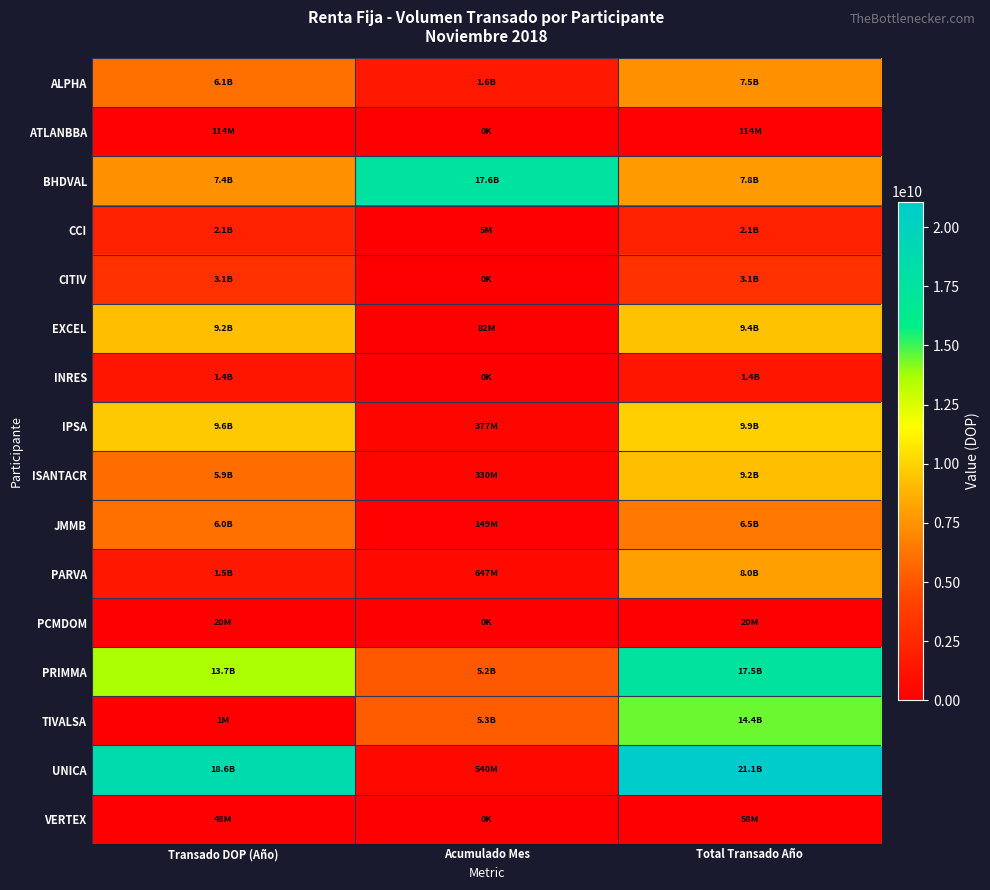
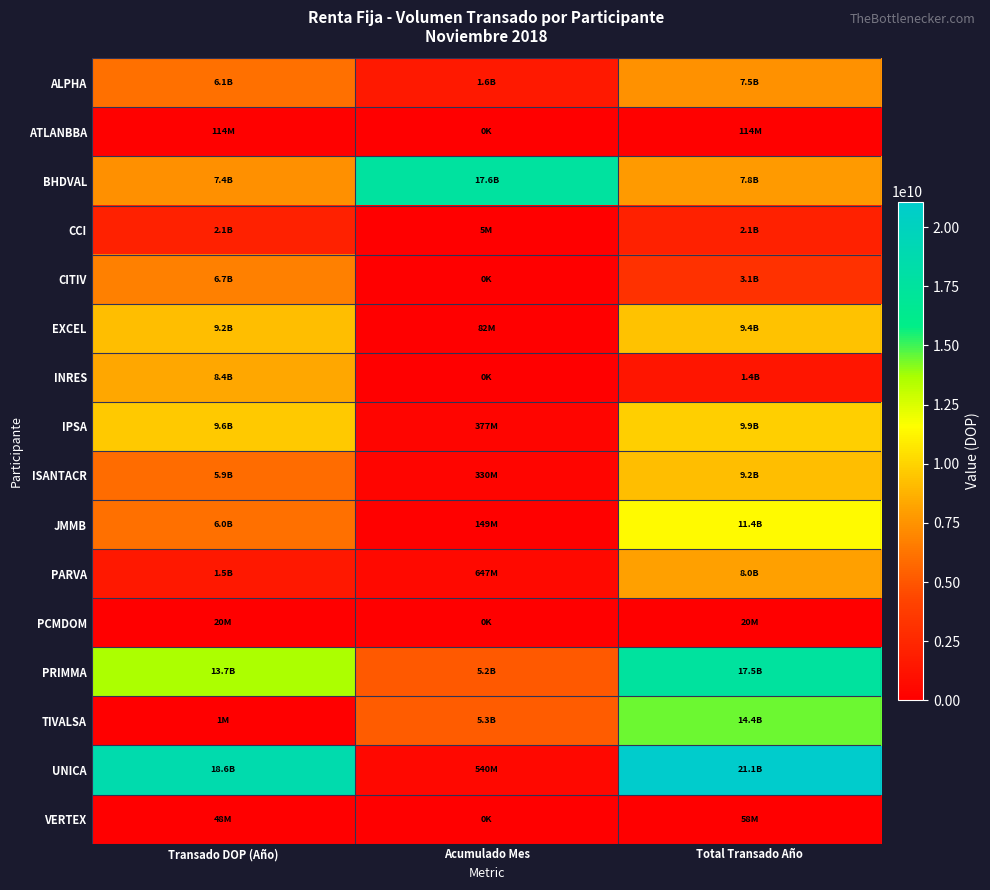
  {
    "ALPHA": {
      "Transado DOP (Año)": "6.1B",
      "Acumulado Mes": "1.6B",
      "Total Transado Año": "7.5B"
    },
    "ATLANBBA": {
      "Transado DOP (Año)": "114M",
      "Acumulado Mes": "0K",
      "Total Transado Año": "114M"
    },
    "BHDVAL": {
      "Transado DOP (Año)": "7.4B",
      "Acumulado Mes": "17.6B",
      "Total Transado Año": "7.8B"
    },
    "CCI": {
      "Transado DOP (Año)": "2.1B",
      "Acumulado Mes": "5M",
      "Total Transado Año": "2.1B"
    },
    "CITIV": {
-     "Transado DOP (Año)": "3.1B",
+     "Transado DOP (Año)": "6.7B",
      "Acumulado Mes": "0K",
      "Total Transado Año": "3.1B"
    },
    "EXCEL": {
      "Transado DOP (Año)": "9.2B",
      "Acumulado Mes": "82M",
      "Total Transado Año": "9.4B"
    },
    "INRES": {
-     "Transado DOP (Año)": "1.4B",
+     "Transado DOP (Año)": "8.4B",
      "Acumulado Mes": "0K",
      "Total Transado Año": "1.4B"
    },
    "IPSA": {
      "Transado DOP (Año)": "9.6B",
      "Acumulado Mes": "377M",
      "Total Transado Año": "9.9B"
    },
    "ISANTACR": {
      "Transado DOP (Año)": "5.9B",
      "Acumulado Mes": "330M",
      "Total Transado Año": "9.2B"
    },
    "JMMB": {
      "Transado DOP (Año)": "6.0B",
      "Acumulado Mes": "149M",
-     "Total Transado Año": "6.5B"
+     "Total Transado Año": "11.4B"
    },
    "PARVA": {
      "Transado DOP (Año)": "1.5B",
      "Acumulado Mes": "647M",
      "Total Transado Año": "8.0B"
    },
    "PCMDOM": {
      "Transado DOP (Año)": "20M",
      "Acumulado Mes": "0K",
      "Total Transado Año": "20M"
    },
    "PRIMMA": {
      "Transado DOP (Año)": "13.7B",
      "Acumulado Mes": "5.2B",
      "Total Transado Año": "17.5B"
    },
    "TIVALSA": {
      "Transado DOP (Año)": "1M",
      "Acumulado Mes": "5.3B",
      "Total Transado Año": "14.4B"
    },
    "UNICA": {
      "Transado DOP (Año)": "18.6B",
      "Acumulado Mes": "540M",
      "Total Transado Año": "21.1B"
    },
    "VERTEX": {
      "Transado DOP (Año)": "48M",
      "Acumulado Mes": "0K",
      "Total Transado Año": "58M"
    }
  }
